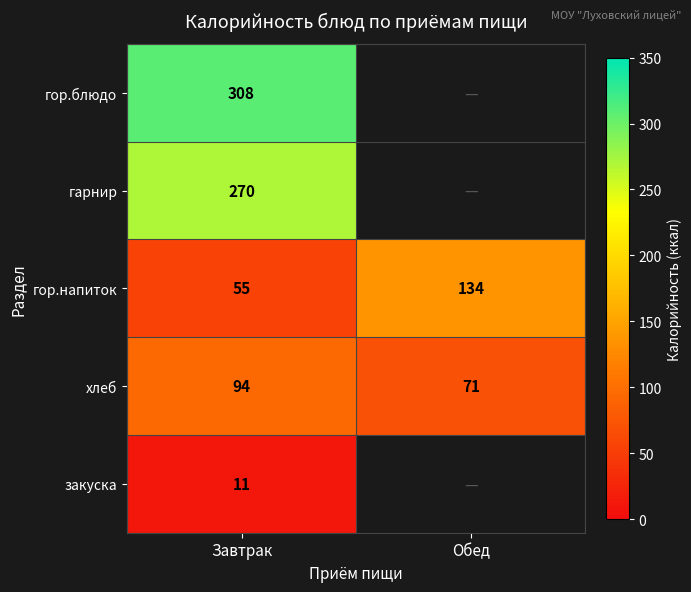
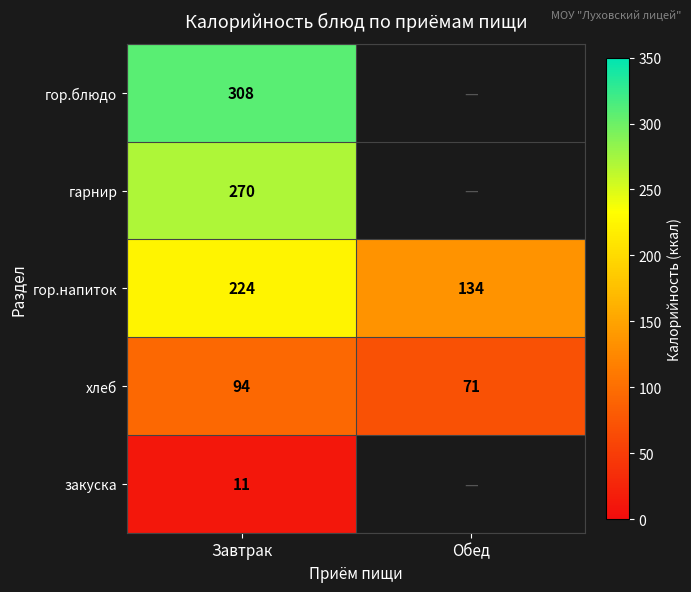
  {
    "гор.блюдо": {
      "Завтрак": 308
    },
    "гарнир": {
      "Завтрак": 270
    },
    "гор.напиток": {
-     "Завтрак": 55,
+     "Завтрак": 224,
      "Обед": 134
    },
    "хлеб": {
      "Завтрак": 94,
      "Обед": 71
    },
    "закуска": {
      "Завтрак": 11
    }
  }
